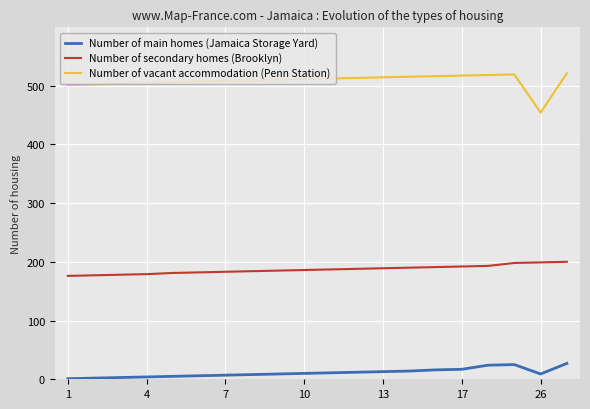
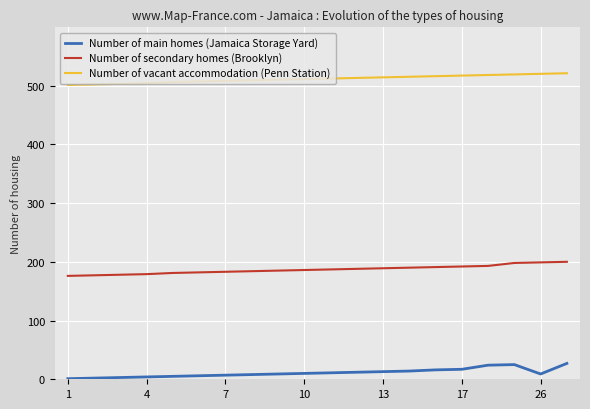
  {
    "Number of main homes (Jamaica Storage Yard)": {
      "26": 10
    },
    "Number of secondary homes (Brooklyn)": {
      "26": 200
    },
    "Number of vacant accommodation (Penn Station)": {
-     "26": 450
+     "26": 520
    }
  }
